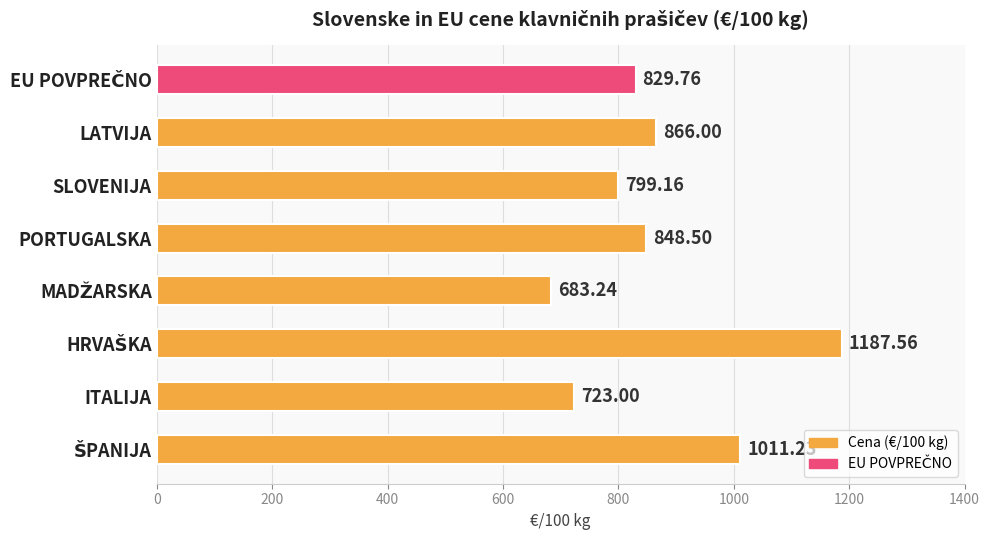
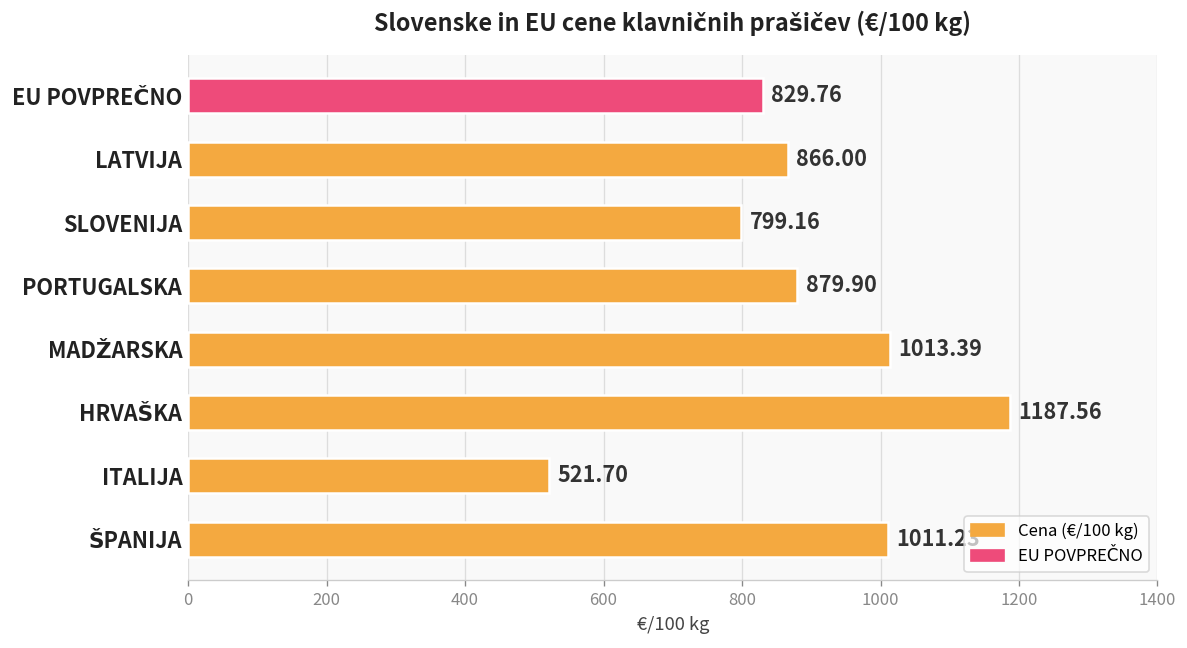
  {
    "EU POVPREČNO": 829.76,
    "LATVIJA": 866.00,
    "SLOVENIJA": 799.16,
-   "PORTUGALSKA": 848.50,
-   "MADŽARSKA": 683.24,
+   "PORTUGALSKA": 879.90,
+   "MADŽARSKA": 1013.39,
    "HRVAŠKA": 1187.56,
-   "ITALIJA": 723.00
+   "ITALIJA": 521.70
  }
